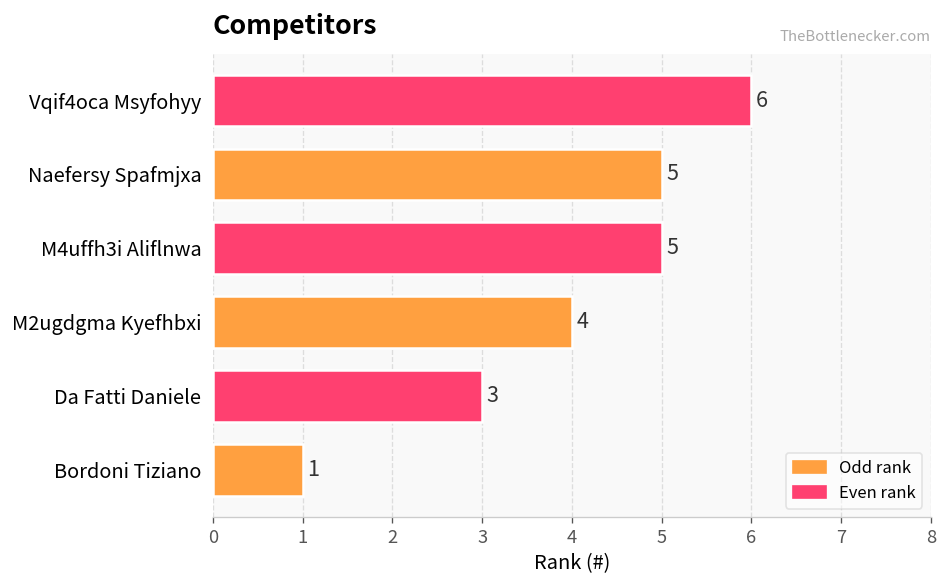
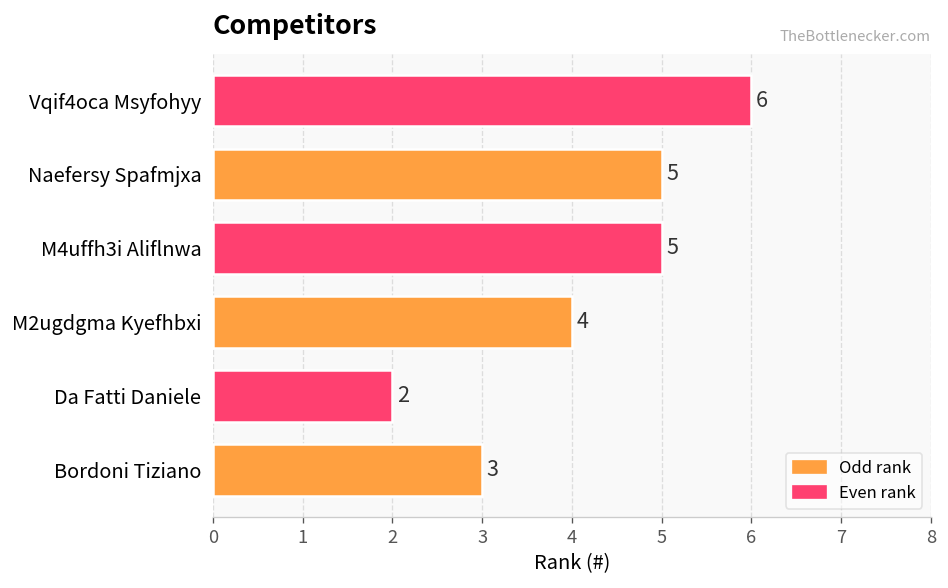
  {
    "Vqif4oca Msyfohyy": 6,
    "Naefersy Spafmjxa": 5,
    "M4uffh3i Aliflnwa": 5,
    "M2ugdgma Kyefhbxi": 4,
-   "Da Fatti Daniele": 3,
-   "Bordoni Tiziano": 1
+   "Da Fatti Daniele": 2,
+   "Bordoni Tiziano": 3
  }
